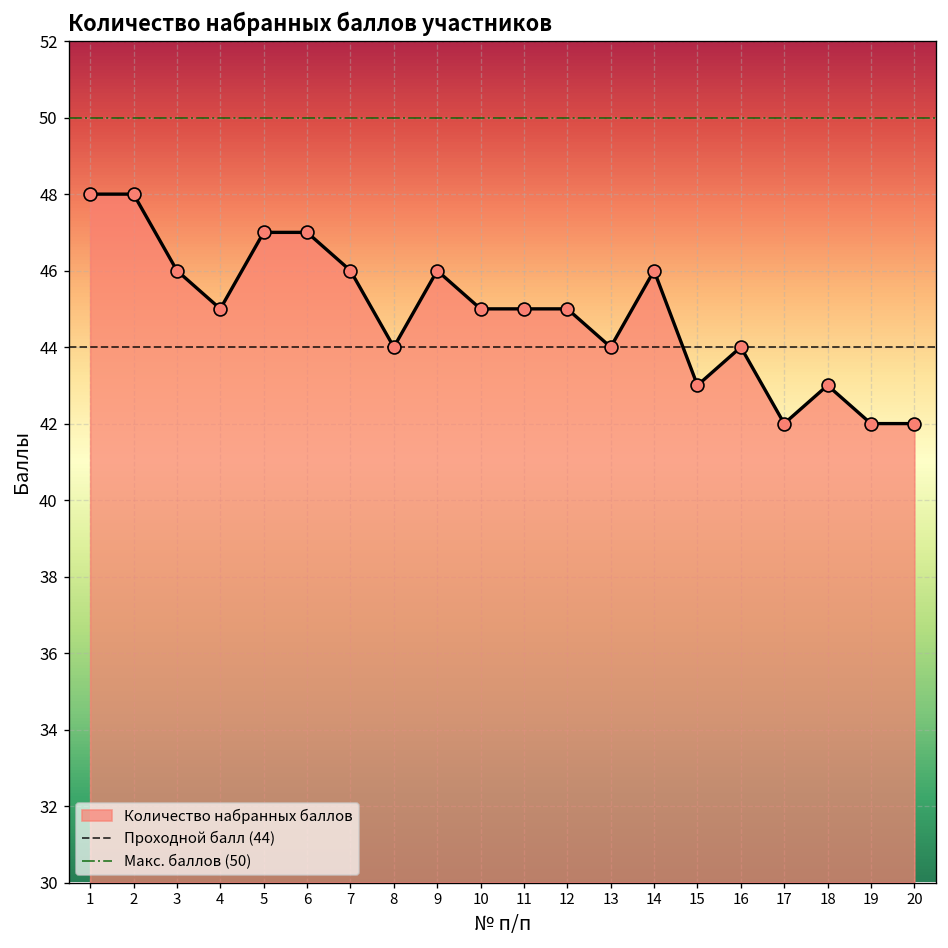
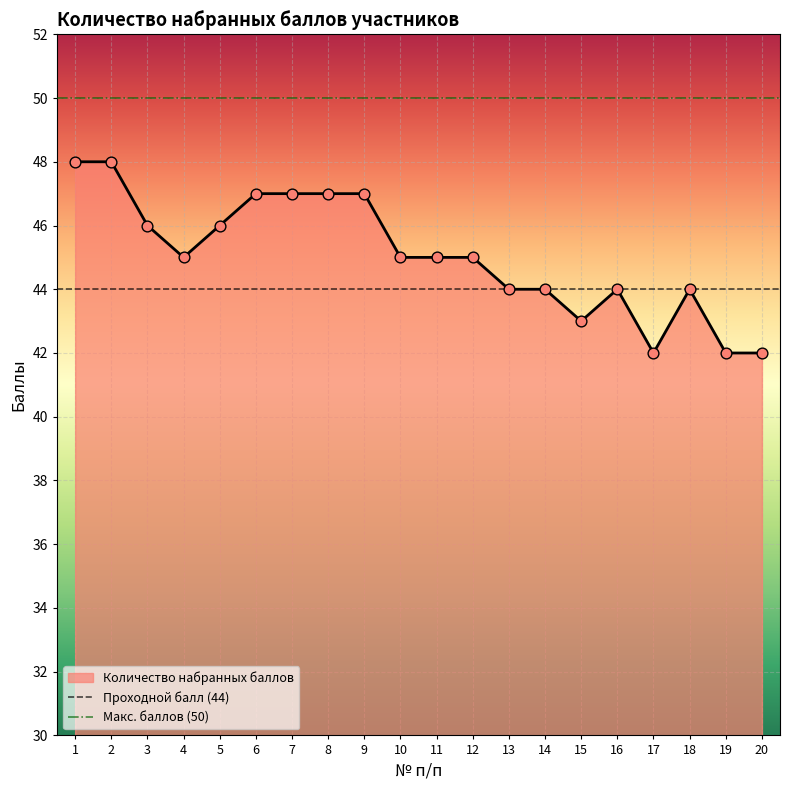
  {
    "1": 48,
    "2": 48,
    "3": 46,
    "4": 45,
-   "5": 47,
+   "5": 46,
    "6": 47,
-   "7": 46,
-   "8": 44,
-   "9": 46,
+   "7": 47,
+   "8": 47,
+   "9": 47,
    "10": 45,
    "11": 45,
    "12": 45,
    "13": 44,
-   "14": 46,
+   "14": 44,
    "15": 43,
    "16": 44,
    "17": 42,
-   "18": 43,
+   "18": 44,
    "19": 42,
    "20": 42
  }
